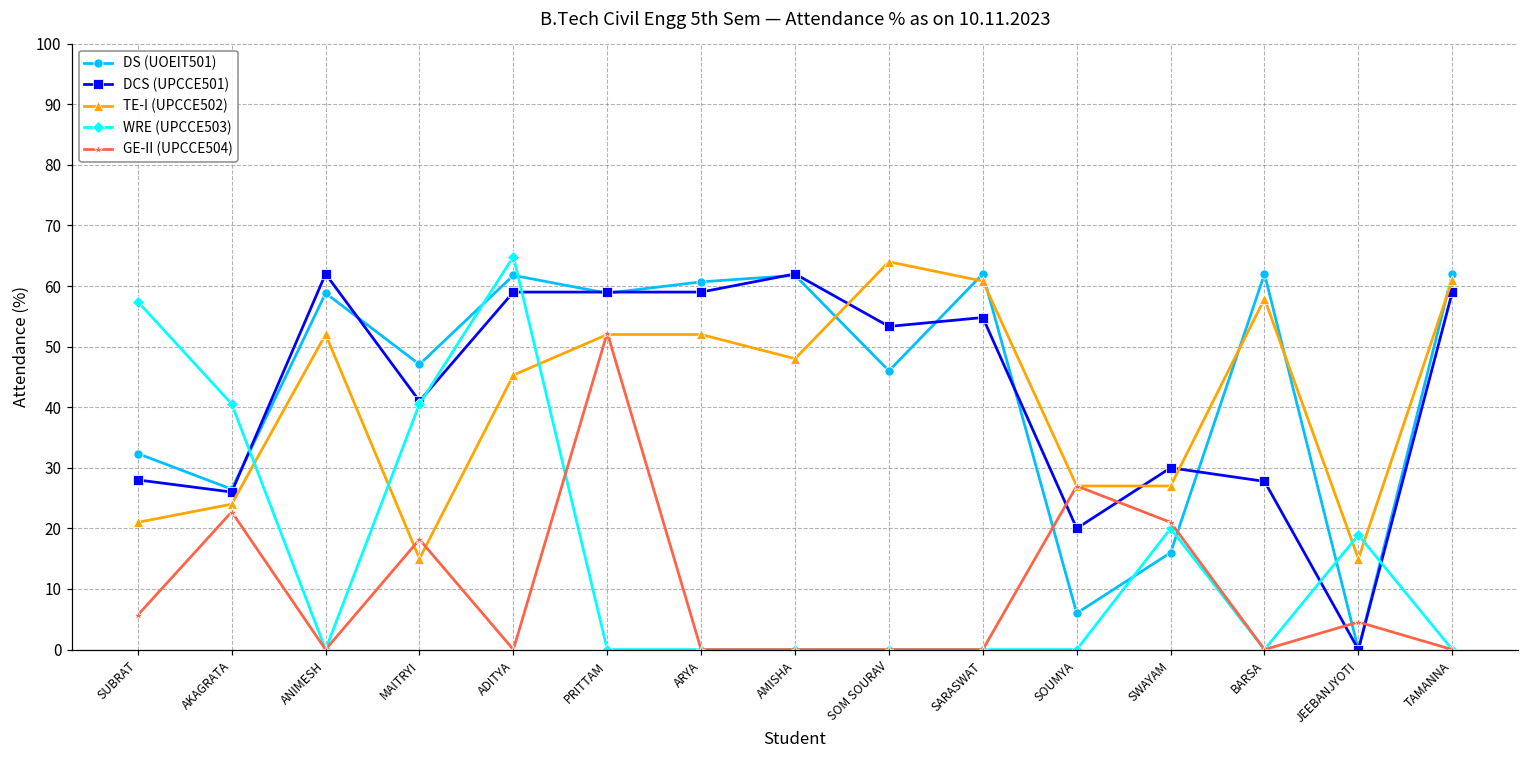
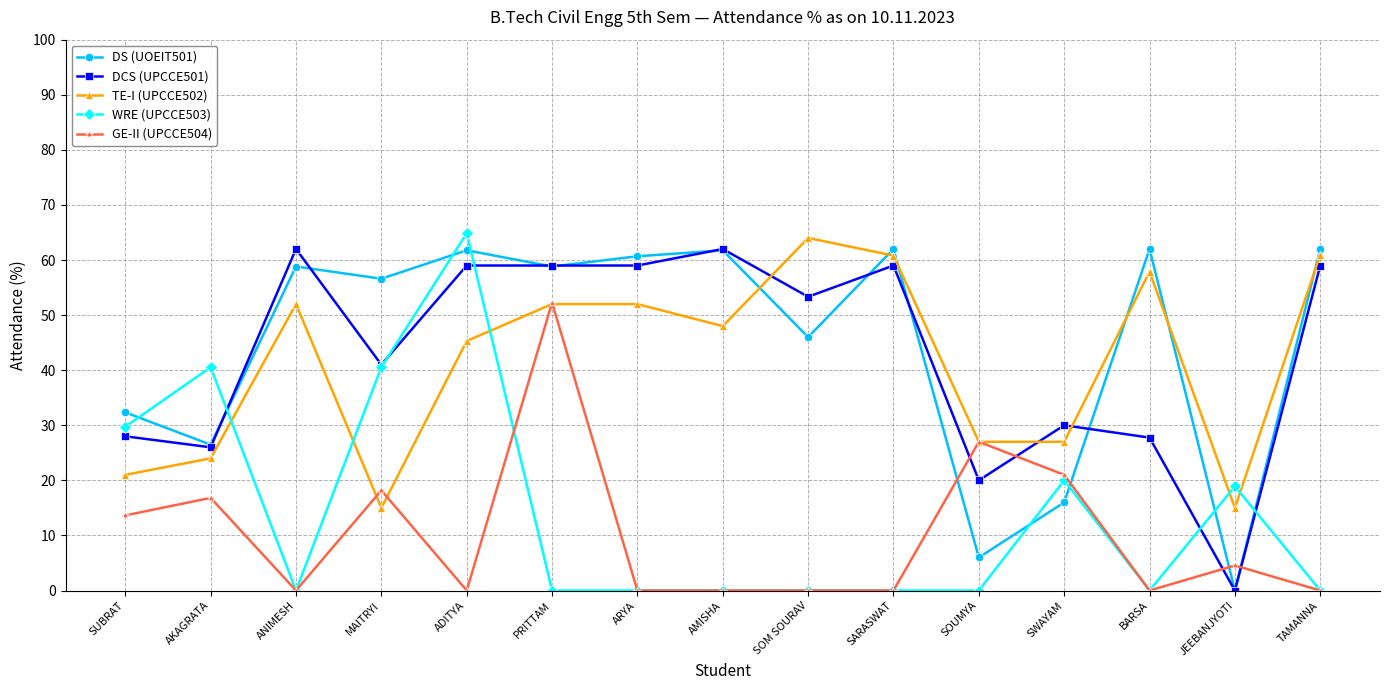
  {
    "DS (UOEIT501)": {
      "SUBRAT": 32,
      "AKAGRATA": 26,
      "ANIMESH": 59,
-     "MAITRYI": 47,
+     "MAITRYI": 57,
      "ADITYA": 62,
      "ARYA": 61,
      "SOM SOURAV": 46,
      "SARASWAT": 62,
      "SOUMYA": 6,
      "SWAYAM": 16,
      "BARSA": 62,
      "TAMANNA": 62
    },
    "DCS (UPCCE501)": {
      "SUBRAT": 28,
      "AKAGRATA": 26,
      "ANIMESH": 62,
      "ADITYA": 59,
      "ARYA": 59,
      "SOM SOURAV": 53,
-     "SARASWAT": 55,
+     "SARASWAT": 59,
      "SOUMYA": 20,
      "SWAYAM": 30,
      "BARSA": 28,
      "TAMANNA": 59
    },
    "TE-I (UPCCE502)": {
      "SUBRAT": 21,
      "AKAGRATA": 24,
      "ANIMESH": 52,
      "MAITRYI": 15,
      "ADITYA": 45,
      "ARYA": 52,
      "AMISHA": 48,
      "SOM SOURAV": 64,
      "SARASWAT": 61,
      "SWAYAM": 27,
      "BARSA": 58,
      "JEEBANJYOTI": 15,
      "TAMANNA": 61
    },
    "WRE (UPCCE503)": {
-     "SUBRAT": 57,
+     "SUBRAT": 30,
      "AKAGRATA": 41,
      "ADITYA": 65,
      "PRITTAM": 0,
      "SOUMYA": 0,
      "SWAYAM": 20,
      "JEEBANJYOTI": 19
    },
    "GE-II (UPCCE504)": {
-     "SUBRAT": 6,
-     "AKAGRATA": 23,
+     "SUBRAT": 14,
+     "AKAGRATA": 17,
      "MAITRYI": 18,
      "ADITYA": 0,
      "SWAYAM": 21,
      "JEEBANJYOTI": 5
    }
  }
